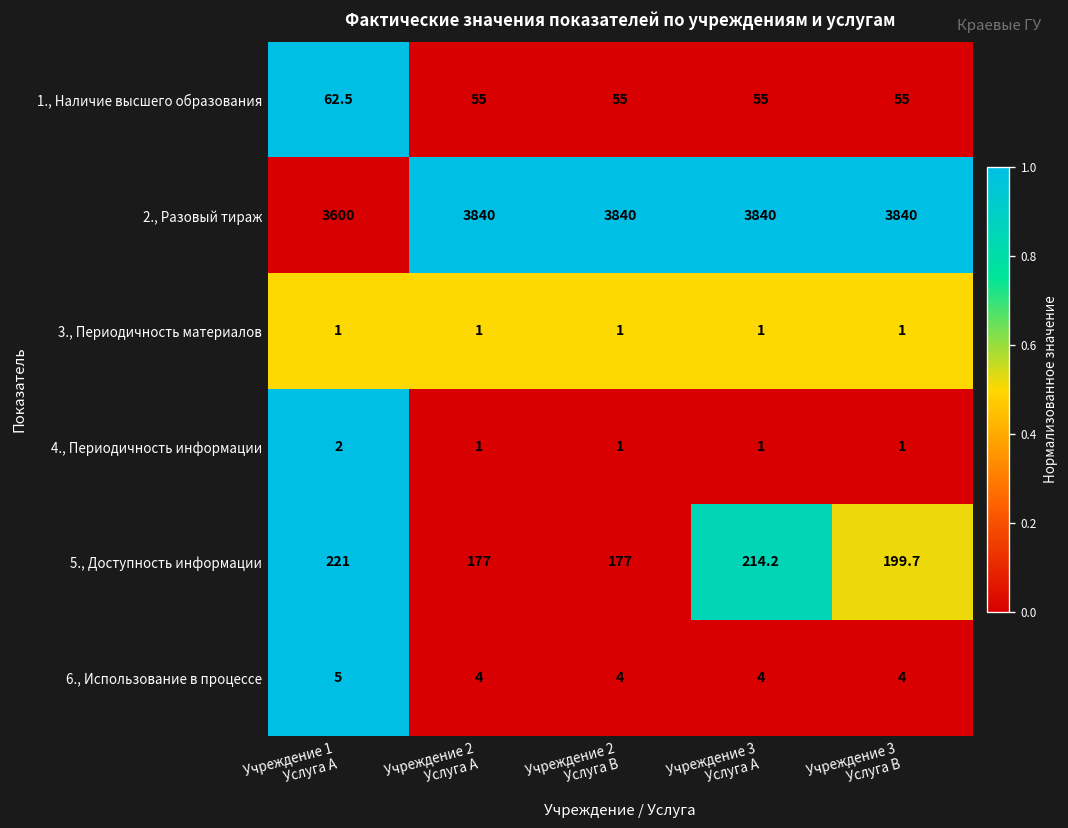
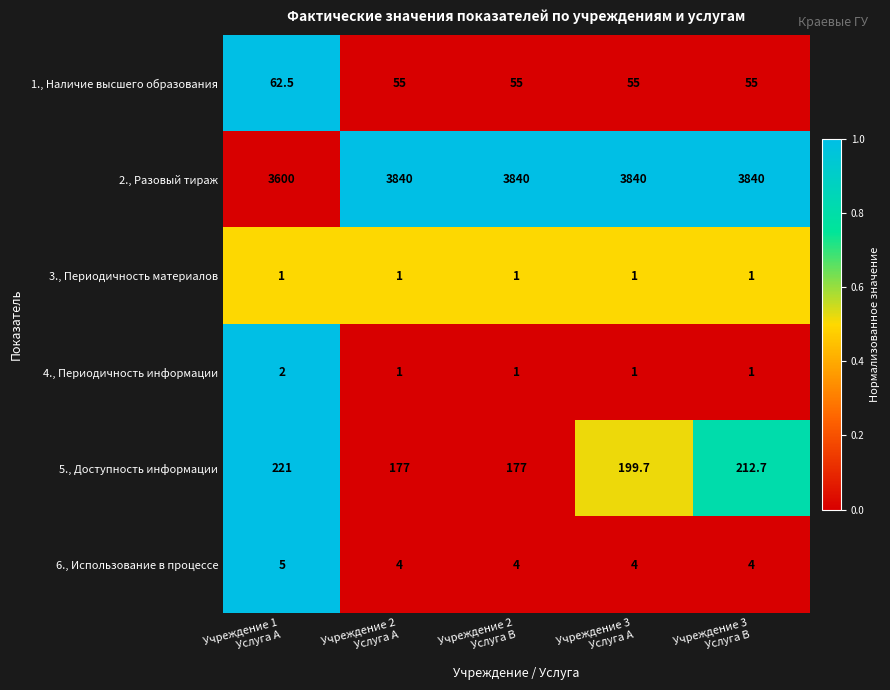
  {
    "1., Наличие высшего образования": {
      "Учреждение 1 Услуга A": 62.5,
      "Учреждение 2 Услуга A": 55,
      "Учреждение 2 Услуга B": 55,
      "Учреждение 3 Услуга A": 55,
      "Учреждение 3 Услуга B": 55
    },
    "2., Разовый тираж": {
      "Учреждение 1 Услуга A": 3600,
      "Учреждение 2 Услуга A": 3840,
      "Учреждение 2 Услуга B": 3840,
      "Учреждение 3 Услуга A": 3840,
      "Учреждение 3 Услуга B": 3840
    },
    "3., Периодичность материалов": {
      "Учреждение 1 Услуга A": 1,
      "Учреждение 2 Услуга A": 1,
      "Учреждение 2 Услуга B": 1,
      "Учреждение 3 Услуга A": 1,
      "Учреждение 3 Услуга B": 1
    },
    "4., Периодичность информации": {
      "Учреждение 1 Услуга A": 2,
      "Учреждение 2 Услуга A": 1,
      "Учреждение 2 Услуга B": 1,
      "Учреждение 3 Услуга A": 1,
      "Учреждение 3 Услуга B": 1
    },
    "5., Доступность информации": {
      "Учреждение 1 Услуга A": 221,
      "Учреждение 2 Услуга A": 177,
      "Учреждение 2 Услуга B": 177,
-     "Учреждение 3 Услуга A": 214.2,
-     "Учреждение 3 Услуга B": 199.7
+     "Учреждение 3 Услуга A": 199.7,
+     "Учреждение 3 Услуга B": 212.7
    },
    "6., Использование в процессе": {
      "Учреждение 1 Услуга A": 5,
      "Учреждение 2 Услуга A": 4,
      "Учреждение 2 Услуга B": 4,
      "Учреждение 3 Услуга A": 4,
      "Учреждение 3 Услуга B": 4
    }
  }
